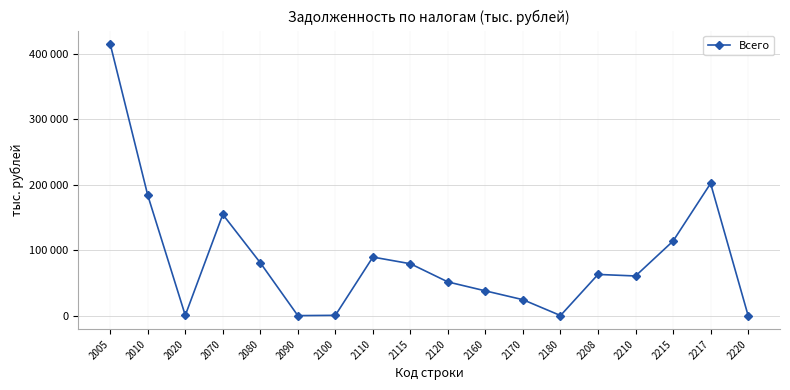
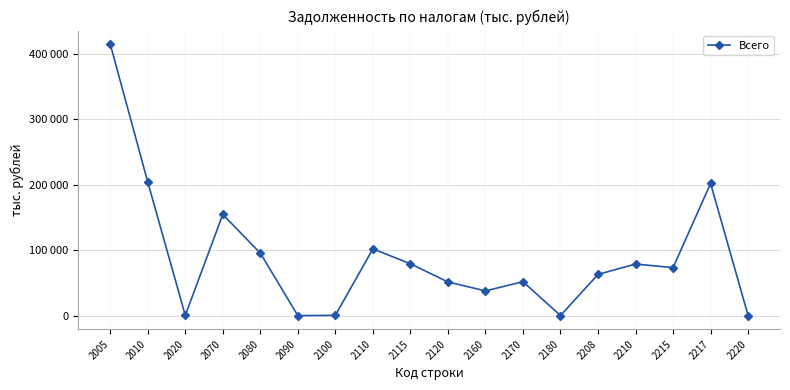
  {
    "2005": 410000,
-   "2010": 180000,
+   "2010": 200000,
    "2020": 0,
    "2070": 150000,
-   "2080": 80000,
+   "2080": 100000,
    "2090": 0,
    "2100": 0,
-   "2110": 90000,
+   "2110": 100000,
    "2115": 80000,
    "2120": 50000,
    "2160": 40000,
-   "2170": 20000,
+   "2170": 50000,
    "2180": 0,
    "2208": 60000,
-   "2210": 60000,
-   "2215": 110000,
+   "2210": 80000,
+   "2215": 70000,
    "2217": 200000,
    "2220": 0
  }
